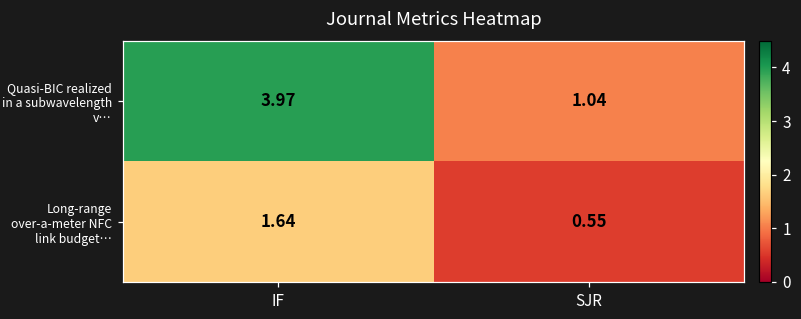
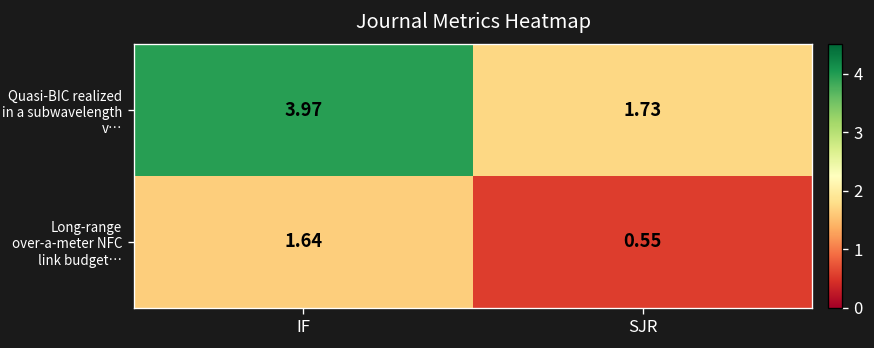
  {
    "Quasi-BIC realized in a subwavelength v…": {
      "IF": 3.97,
-     "SJR": 1.04
+     "SJR": 1.73
    },
    "Long-range over-a-meter NFC link budget…": {
      "IF": 1.64,
      "SJR": 0.55
    }
  }
